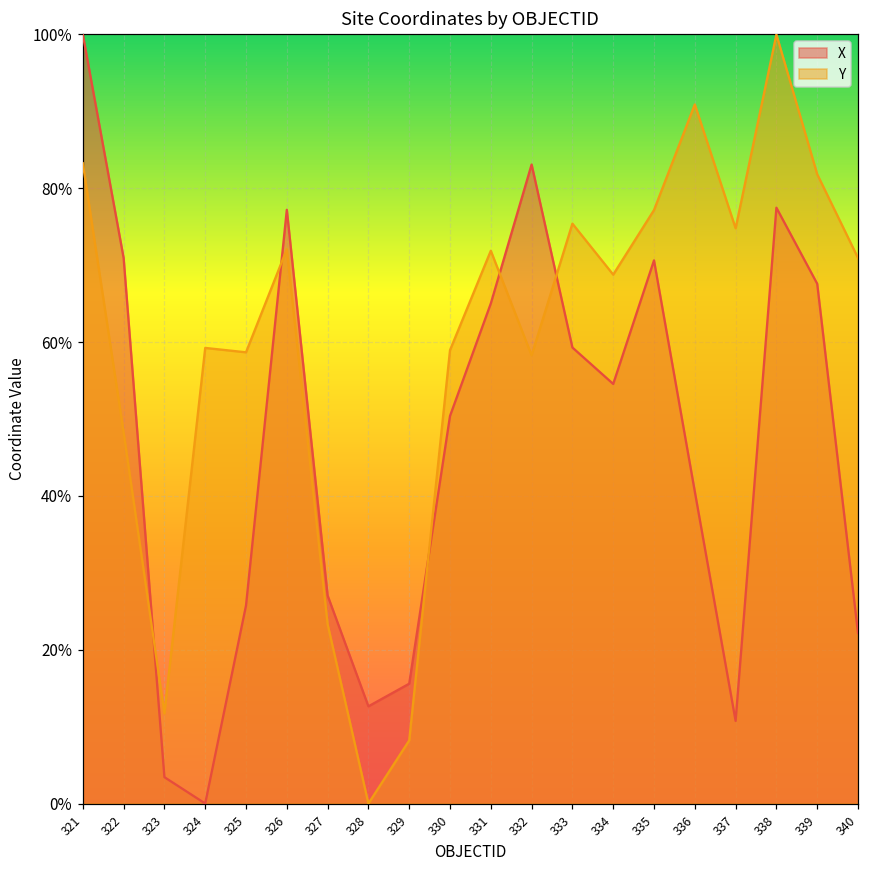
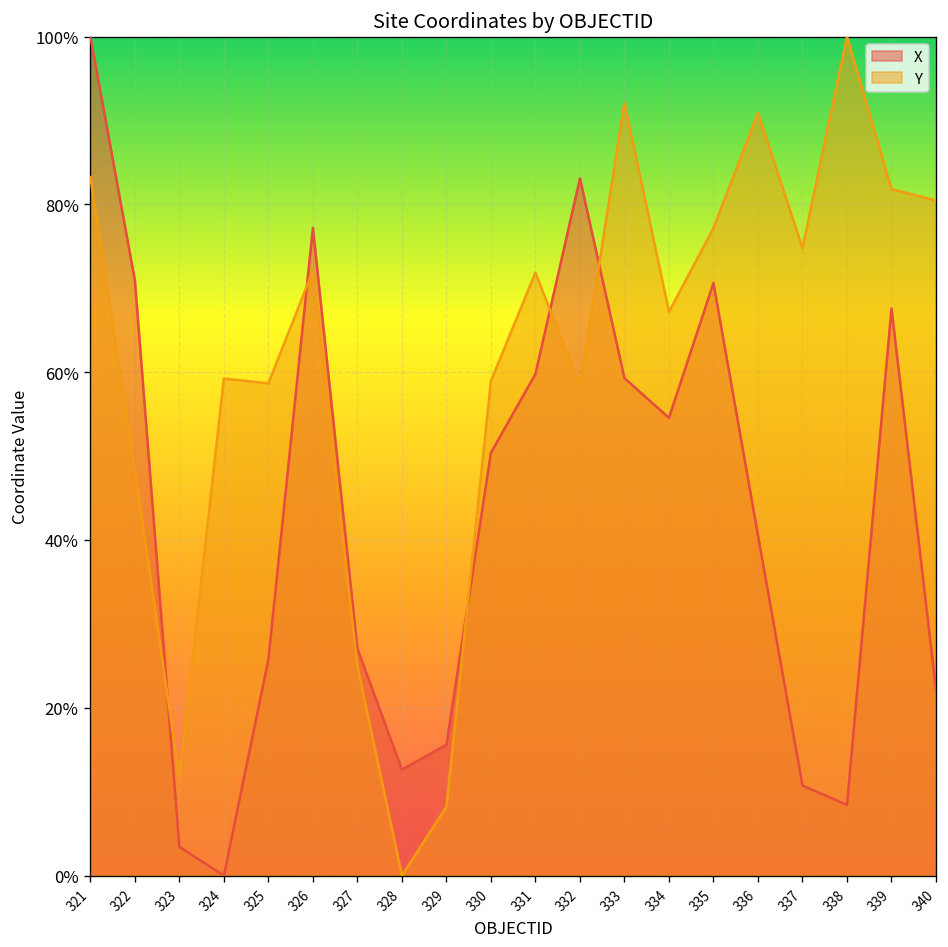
  {
    "X": {
      "321": "100%",
      "322": "71%",
      "323": "3%",
      "324": "0%",
      "325": "26%",
      "326": "77%",
      "327": "27%",
      "328": "13%",
      "329": "16%",
      "330": "50%",
-     "331": "65%",
+     "331": "60%",
      "332": "83%",
      "333": "59%",
      "334": "55%",
      "335": "71%",
      "336": "41%",
      "337": "11%",
-     "338": "77%",
+     "338": "8%",
      "339": "68%",
      "340": "22%"
    },
    "Y": {
      "321": "83%",
      "322": "48%",
      "323": "12%",
      "324": "59%",
      "325": "59%",
      "326": "72%",
-     "327": "23%",
+     "327": "25%",
      "328": "0%",
      "329": "8%",
      "330": "59%",
      "331": "72%",
      "332": "58%",
-     "333": "75%",
-     "334": "69%",
+     "333": "92%",
+     "334": "67%",
      "335": "77%",
      "336": "91%",
      "337": "75%",
      "338": "100%",
      "339": "82%",
-     "340": "71%"
+     "340": "80%"
    }
  }
